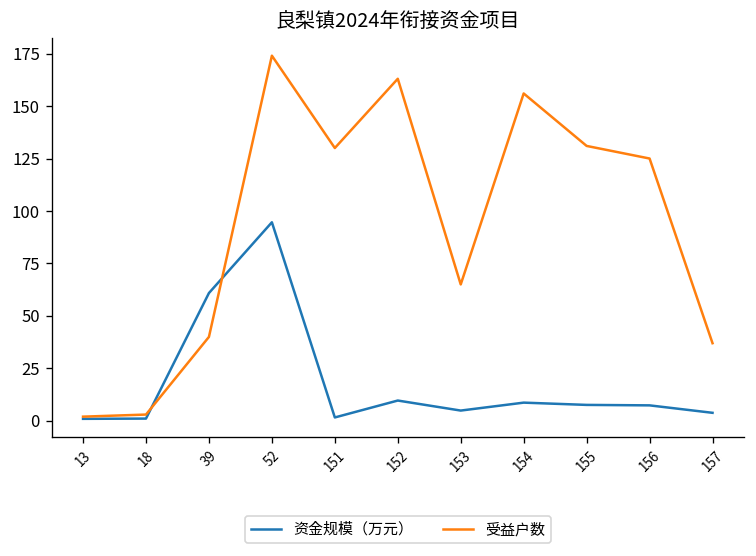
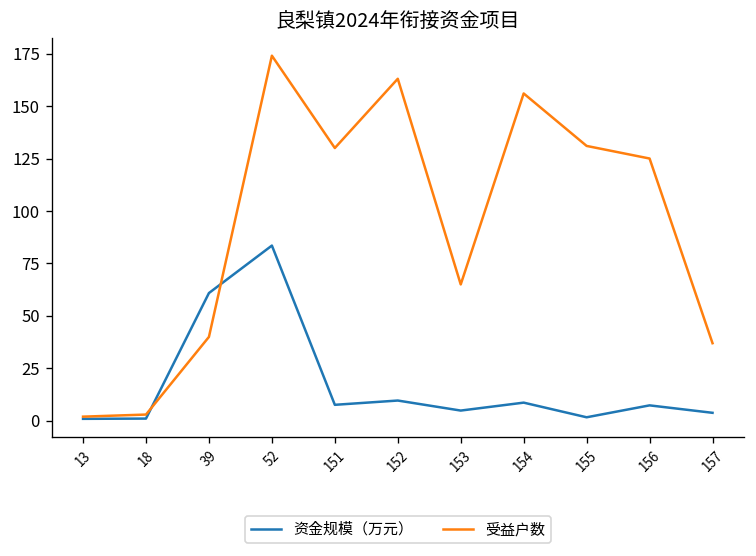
  {
    "资金规模（万元）": {
      "18": 1,
      "39": 61,
-     "52": 95,
-     "151": 2,
+     "52": 84,
+     "151": 8,
      "152": 10,
      "153": 5,
      "154": 9,
-     "155": 8,
+     "155": 2,
      "156": 7,
      "157": 4
    },
    "受益户数": {
      "18": 3,
      "39": 40,
      "52": 174,
      "151": 130,
      "152": 163,
      "153": 65,
      "154": 156,
      "155": 131,
      "156": 125,
      "157": 37
    }
  }
